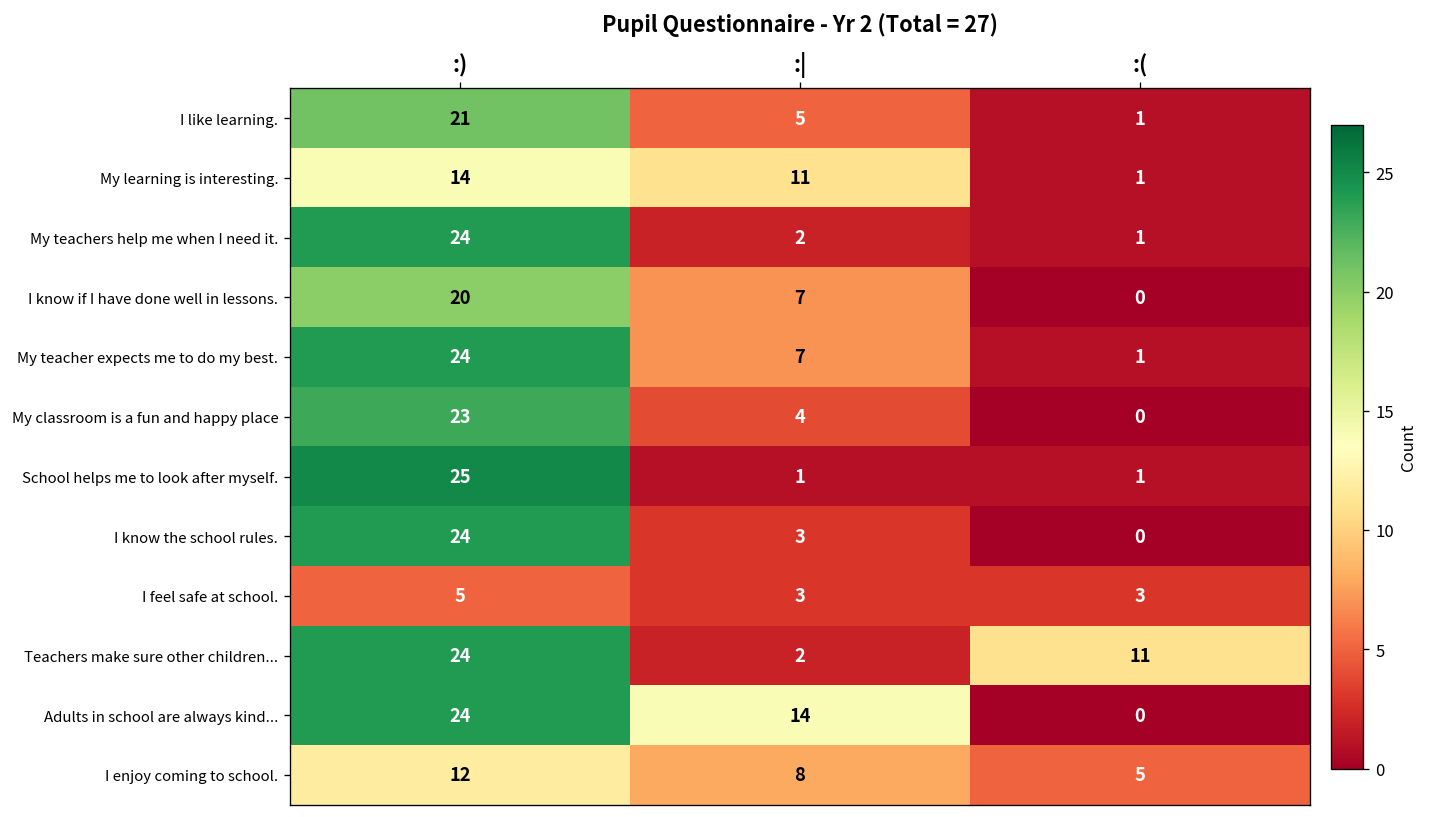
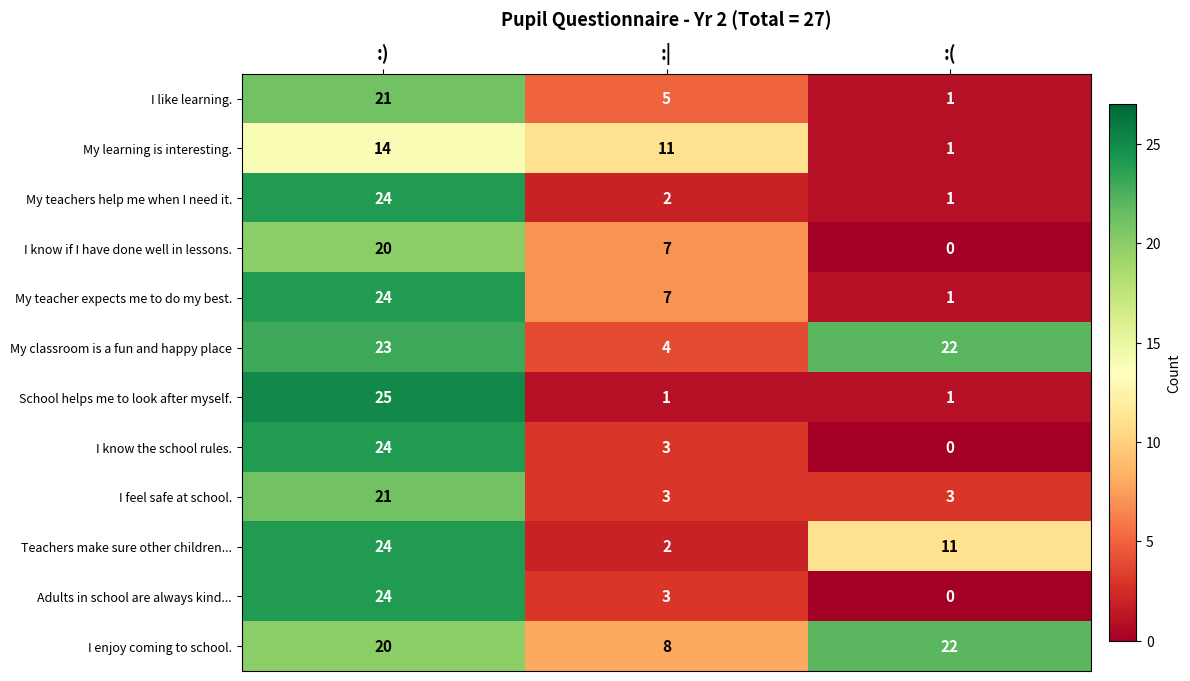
  {
    "I like learning.": {
      ":)": 21,
      ":|": 5,
      ":(": 1
    },
    "My learning is interesting.": {
      ":)": 14,
      ":|": 11,
      ":(": 1
    },
    "My teachers help me when I need it.": {
      ":)": 24,
      ":|": 2,
      ":(": 1
    },
    "I know if I have done well in lessons.": {
      ":)": 20,
      ":|": 7,
      ":(": 0
    },
    "My teacher expects me to do my best.": {
      ":)": 24,
      ":|": 7,
      ":(": 1
    },
    "My classroom is a fun and happy place": {
      ":)": 23,
      ":|": 4,
-     ":(": 0
+     ":(": 22
    },
    "School helps me to look after myself.": {
      ":)": 25,
      ":|": 1,
      ":(": 1
    },
    "I know the school rules.": {
      ":)": 24,
      ":|": 3,
      ":(": 0
    },
    "I feel safe at school.": {
-     ":)": 5,
+     ":)": 21,
      ":|": 3,
      ":(": 3
    },
    "Teachers make sure other children...": {
      ":)": 24,
      ":|": 2,
      ":(": 11
    },
    "Adults in school are always kind...": {
      ":)": 24,
-     ":|": 14,
+     ":|": 3,
      ":(": 0
    },
    "I enjoy coming to school.": {
-     ":)": 12,
+     ":)": 20,
      ":|": 8,
-     ":(": 5
+     ":(": 22
    }
  }
